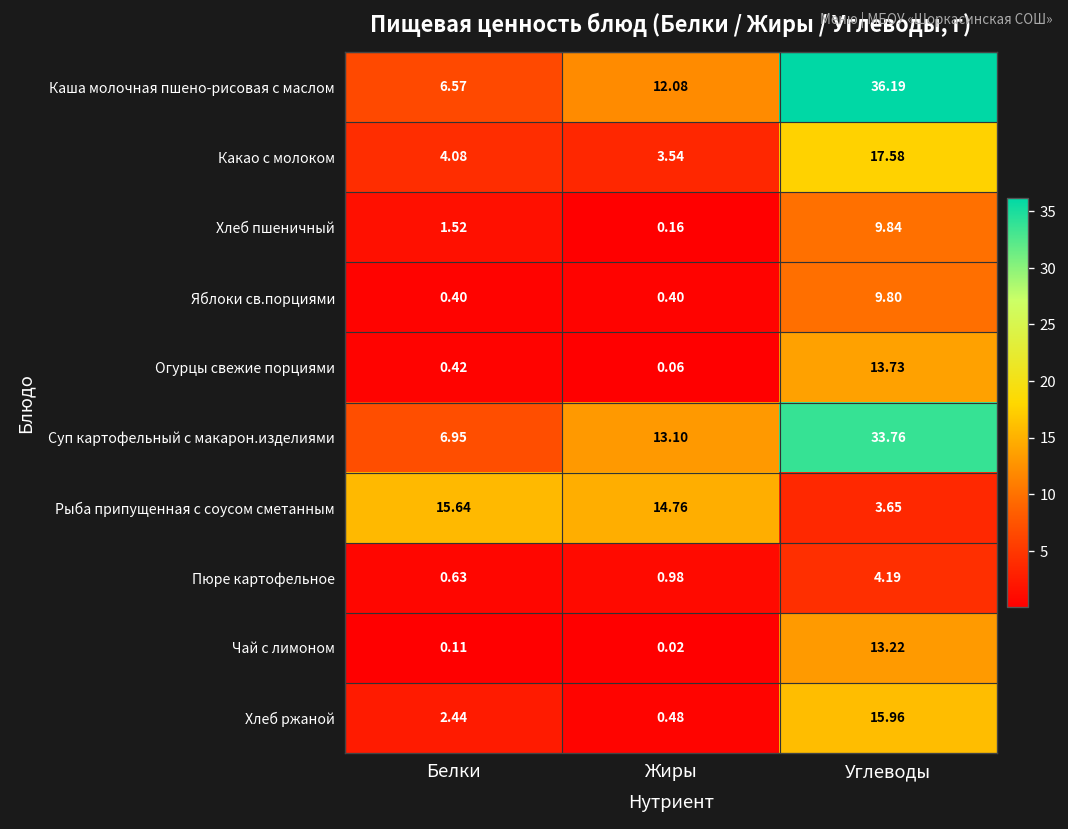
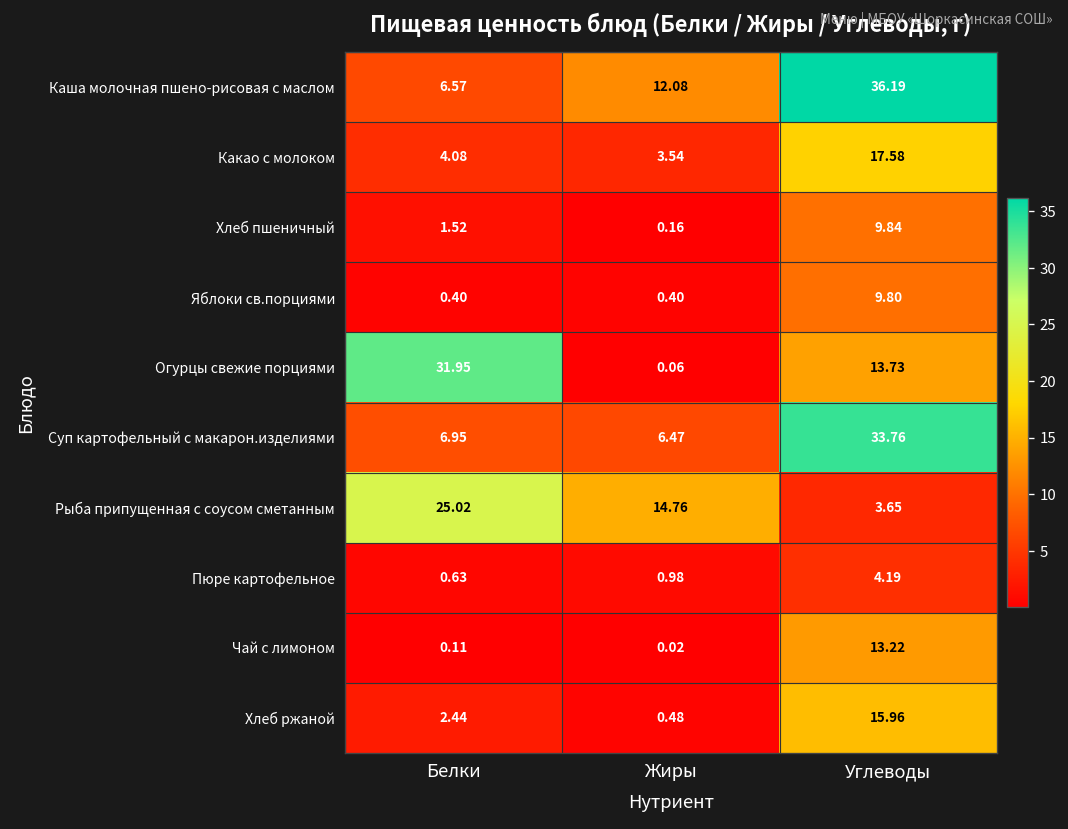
  {
    "Каша молочная пшено-рисовая с маслом": {
      "Белки": 6.57,
      "Жиры": 12.08,
      "Углеводы": 36.19
    },
    "Какао с молоком": {
      "Белки": 4.08,
      "Жиры": 3.54,
      "Углеводы": 17.58
    },
    "Хлеб пшеничный": {
      "Белки": 1.52,
      "Жиры": 0.16,
      "Углеводы": 9.84
    },
    "Яблоки св.порциями": {
      "Белки": 0.40,
      "Жиры": 0.40,
      "Углеводы": 9.80
    },
    "Огурцы свежие порциями": {
-     "Белки": 0.42,
+     "Белки": 31.95,
      "Жиры": 0.06,
      "Углеводы": 13.73
    },
    "Суп картофельный с макарон.изделиями": {
      "Белки": 6.95,
-     "Жиры": 13.10,
+     "Жиры": 6.47,
      "Углеводы": 33.76
    },
    "Рыба припущенная с соусом сметанным": {
-     "Белки": 15.64,
+     "Белки": 25.02,
      "Жиры": 14.76,
      "Углеводы": 3.65
    },
    "Пюре картофельное": {
      "Белки": 0.63,
      "Жиры": 0.98,
      "Углеводы": 4.19
    },
    "Чай с лимоном": {
      "Белки": 0.11,
      "Жиры": 0.02,
      "Углеводы": 13.22
    },
    "Хлеб ржаной": {
      "Белки": 2.44,
      "Жиры": 0.48,
      "Углеводы": 15.96
    }
  }
